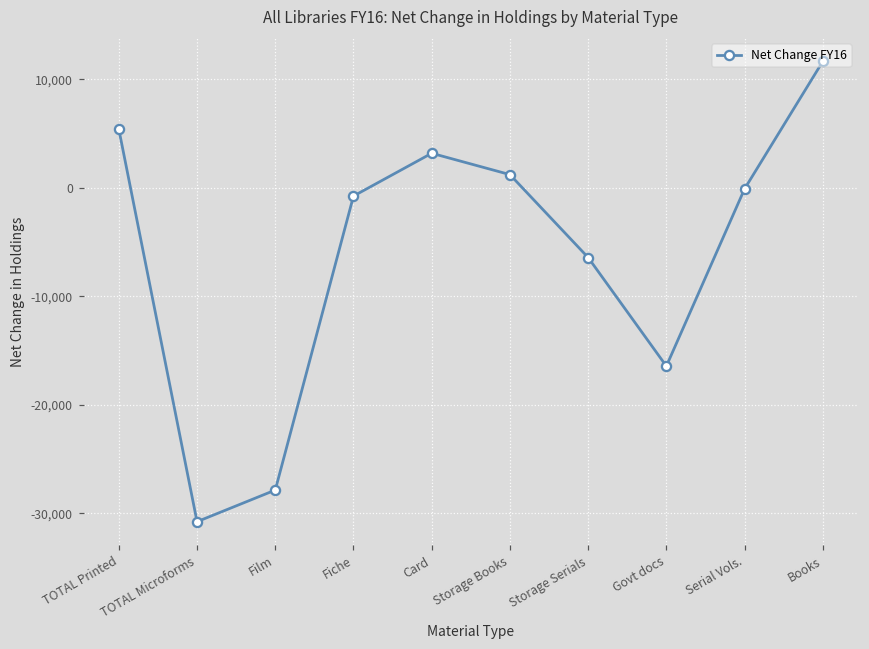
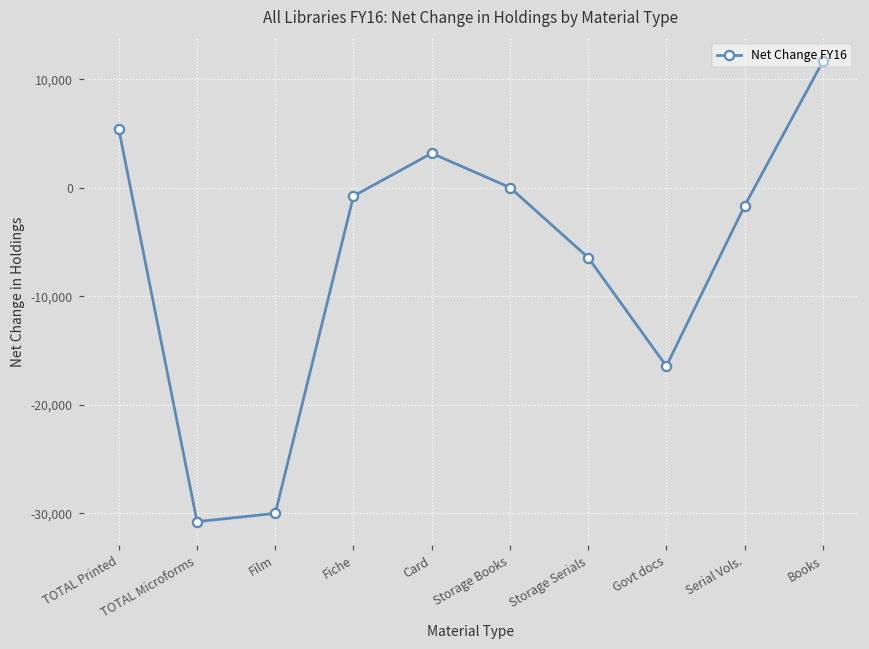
  {
    "TOTAL Printed": "5,000",
    "TOTAL Microforms": "-31,000",
-   "Film": "-28,000",
+   "Film": "-30,000",
    "Fiche": "-1,000",
    "Card": "3,000",
-   "Storage Books": "1,000",
+   "Storage Books": "0",
    "Storage Serials": "-6,000",
    "Govt docs": "-16,000",
-   "Serial Vols.": "0"
+   "Serial Vols.": "-2,000"
  }
